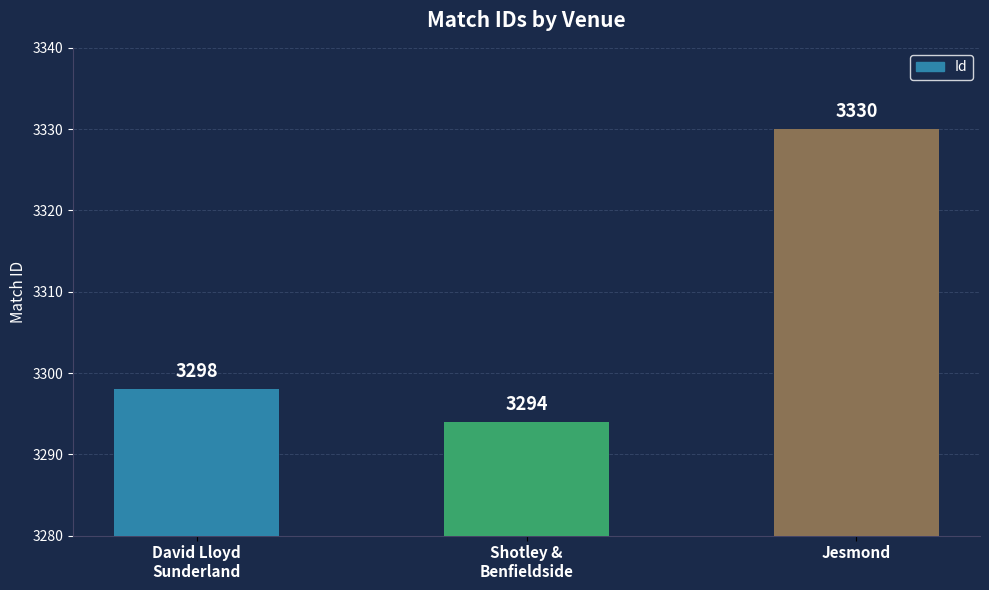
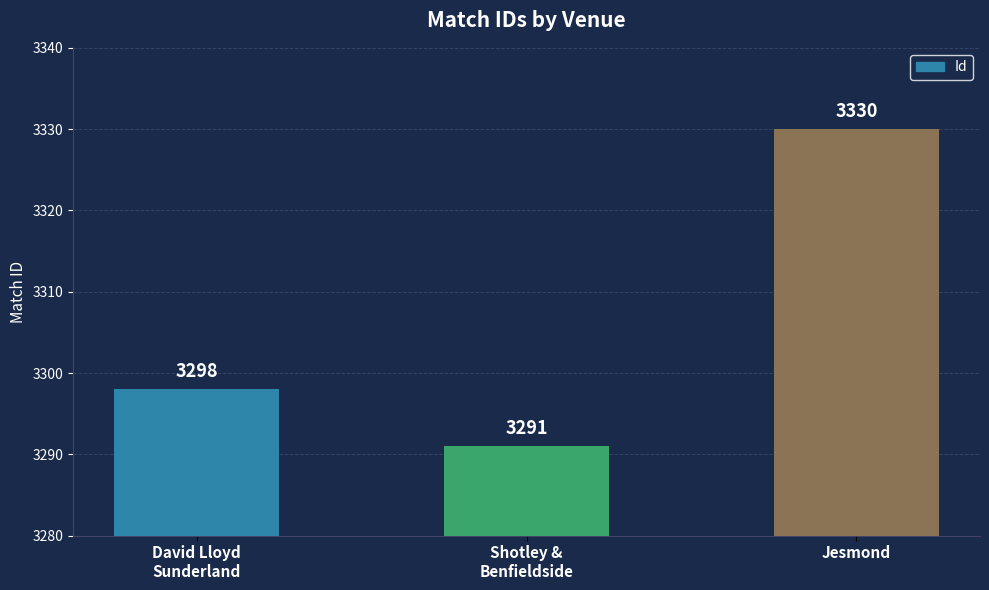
  {
    "David Lloyd Sunderland": 3298,
-   "Shotley & Benfieldside": 3294,
+   "Shotley & Benfieldside": 3291,
    "Jesmond": 3330
  }
